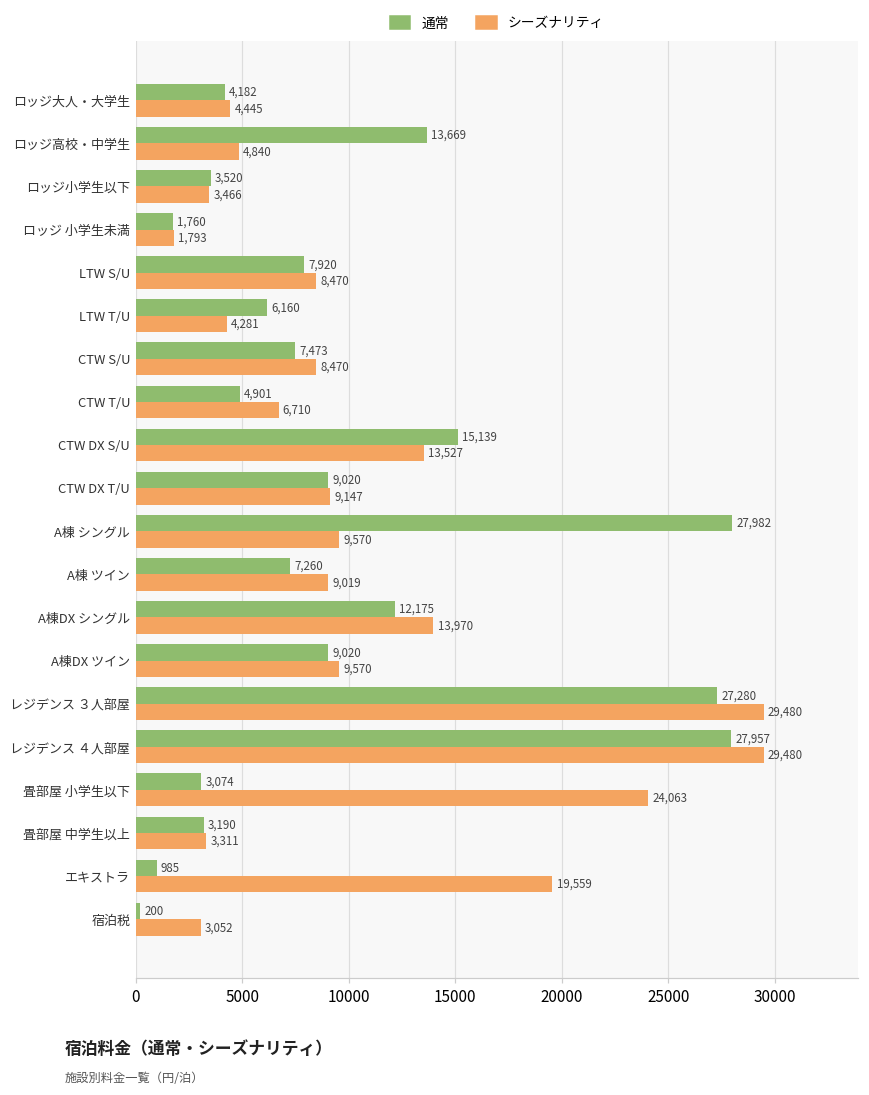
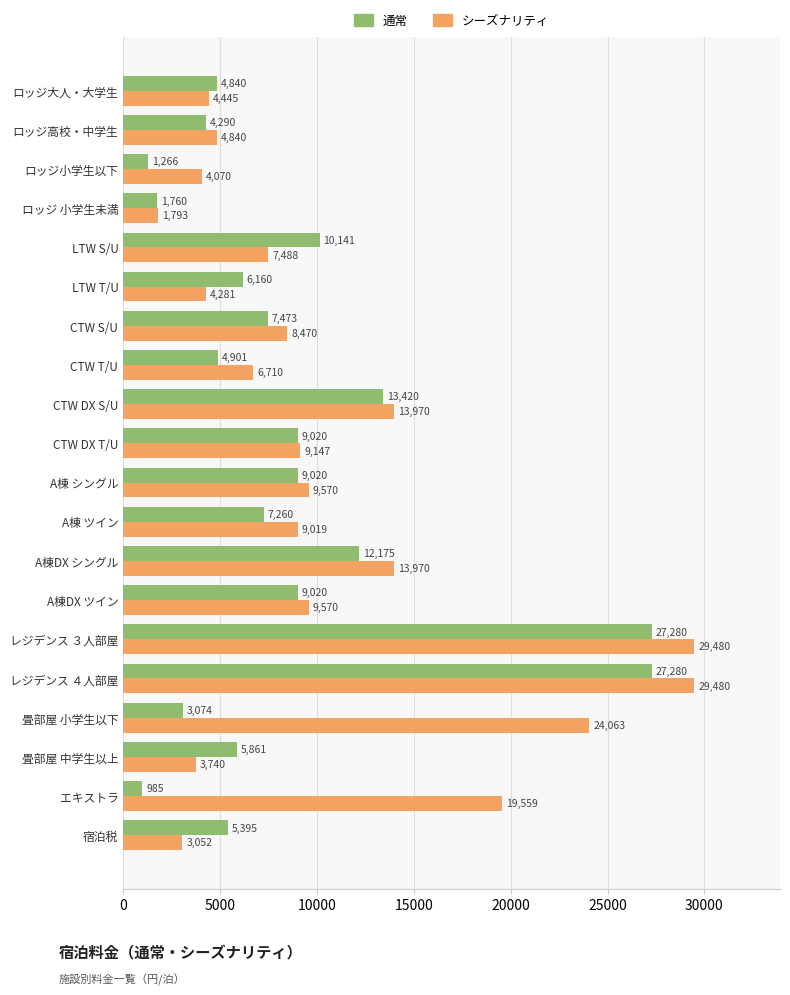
  {
    "通常": {
-     "ロッジ大人・大学生": "4,182",
-     "ロッジ高校・中学生": "13,669",
-     "ロッジ小学生以下": "3,520",
+     "ロッジ大人・大学生": "4,840",
+     "ロッジ高校・中学生": "4,290",
+     "ロッジ小学生以下": "1,266",
      "ロッジ 小学生未満": "1,760",
-     "LTW S/U": "7,920",
+     "LTW S/U": "10,141",
      "LTW T/U": "6,160",
      "CTW S/U": "7,473",
      "CTW T/U": "4,901",
-     "CTW DX S/U": "15,139",
+     "CTW DX S/U": "13,420",
      "CTW DX T/U": "9,020",
-     "A棟 シングル": "27,982",
+     "A棟 シングル": "9,020",
      "A棟 ツイン": "7,260",
      "A棟DX シングル": "12,175",
      "A棟DX ツイン": "9,020",
      "レジデンス ３人部屋": "27,280",
-     "レジデンス ４人部屋": "27,957",
+     "レジデンス ４人部屋": "27,280",
      "畳部屋 小学生以下": "3,074",
-     "畳部屋 中学生以上": "3,190",
+     "畳部屋 中学生以上": "5,861",
      "エキストラ": "985",
-     "宿泊税": "200"
+     "宿泊税": "5,395"
    },
    "シーズナリティ": {
      "ロッジ大人・大学生": "4,445",
      "ロッジ高校・中学生": "4,840",
-     "ロッジ小学生以下": "3,466",
+     "ロッジ小学生以下": "4,070",
      "ロッジ 小学生未満": "1,793",
-     "LTW S/U": "8,470",
+     "LTW S/U": "7,488",
      "LTW T/U": "4,281",
      "CTW S/U": "8,470",
      "CTW T/U": "6,710",
-     "CTW DX S/U": "13,527",
+     "CTW DX S/U": "13,970",
      "CTW DX T/U": "9,147",
      "A棟 シングル": "9,570",
      "A棟 ツイン": "9,019",
      "A棟DX シングル": "13,970",
      "A棟DX ツイン": "9,570",
      "レジデンス ３人部屋": "29,480",
      "レジデンス ４人部屋": "29,480",
      "畳部屋 小学生以下": "24,063",
-     "畳部屋 中学生以上": "3,311",
+     "畳部屋 中学生以上": "3,740",
      "エキストラ": "19,559",
      "宿泊税": "3,052"
    }
  }
